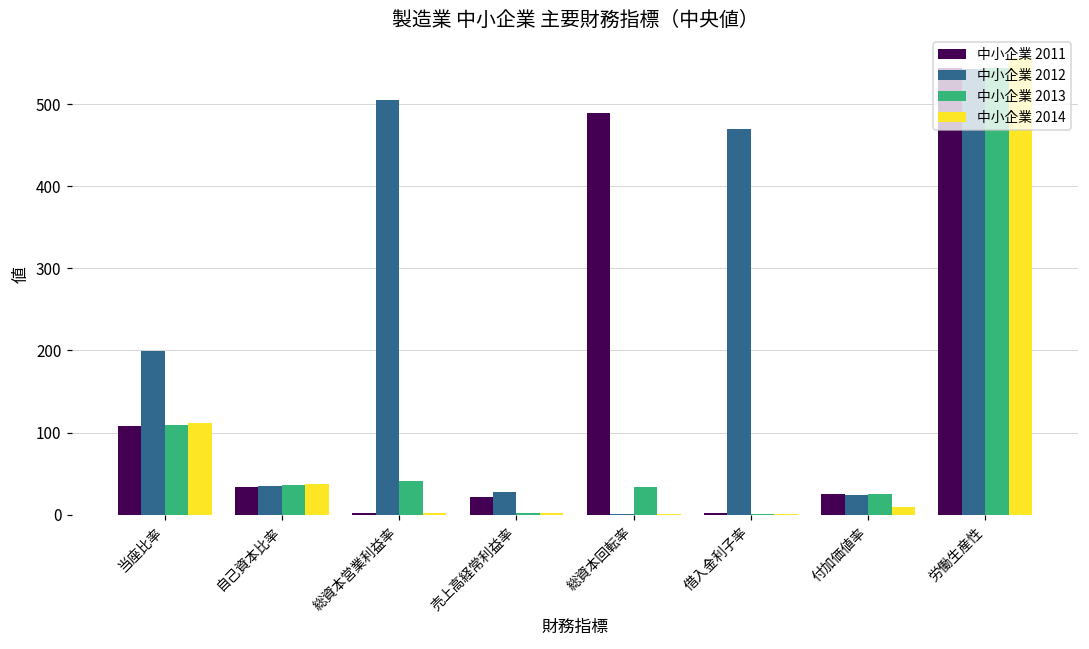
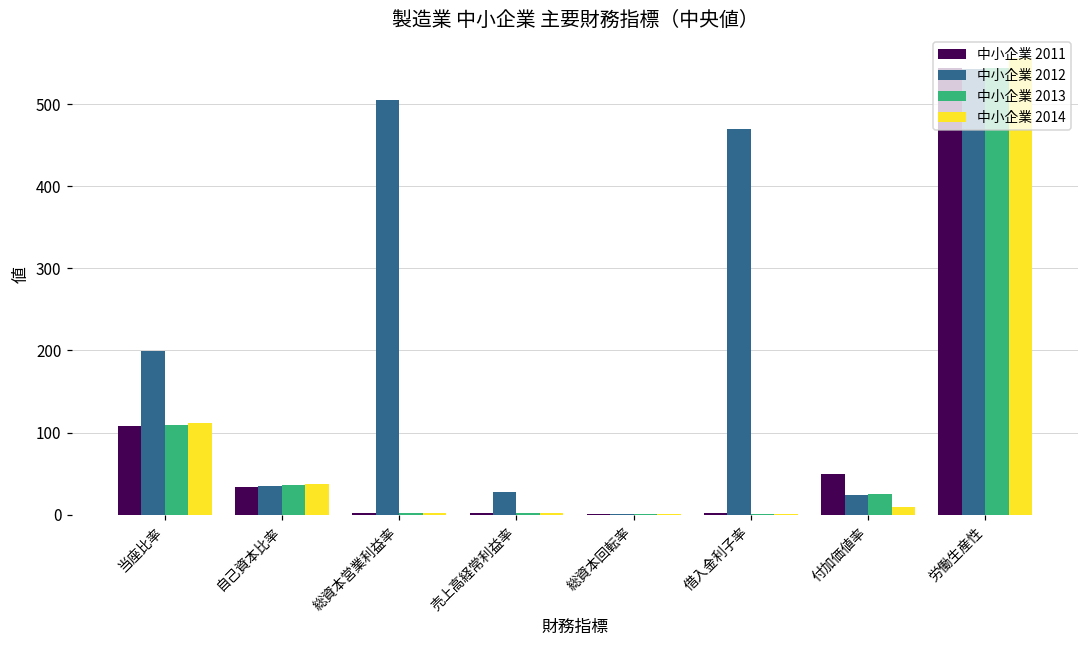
  {
    "中小企業 2011": {
      "当座比率": 110,
      "自己資本比率": 30,
-     "売上高経常利益率": 20,
-     "総資本回転率": 490,
-     "付加価値率": 20
+     "売上高経常利益率": 0,
+     "総資本回転率": 0,
+     "付加価値率": 50
    },
    "中小企業 2012": {
      "当座比率": 200,
      "自己資本比率": 30,
      "総資本営業利益率": 500,
      "売上高経常利益率": 30,
      "借入金利子率": 470,
      "付加価値率": 20
    },
    "中小企業 2013": {
      "当座比率": 110,
      "自己資本比率": 40,
-     "総資本営業利益率": 40,
-     "総資本回転率": 30,
+     "総資本営業利益率": 0,
+     "総資本回転率": 0,
      "付加価値率": 20
    },
    "中小企業 2014": {
      "当座比率": 110,
      "自己資本比率": 40,
      "付加価値率": 10
    }
  }
